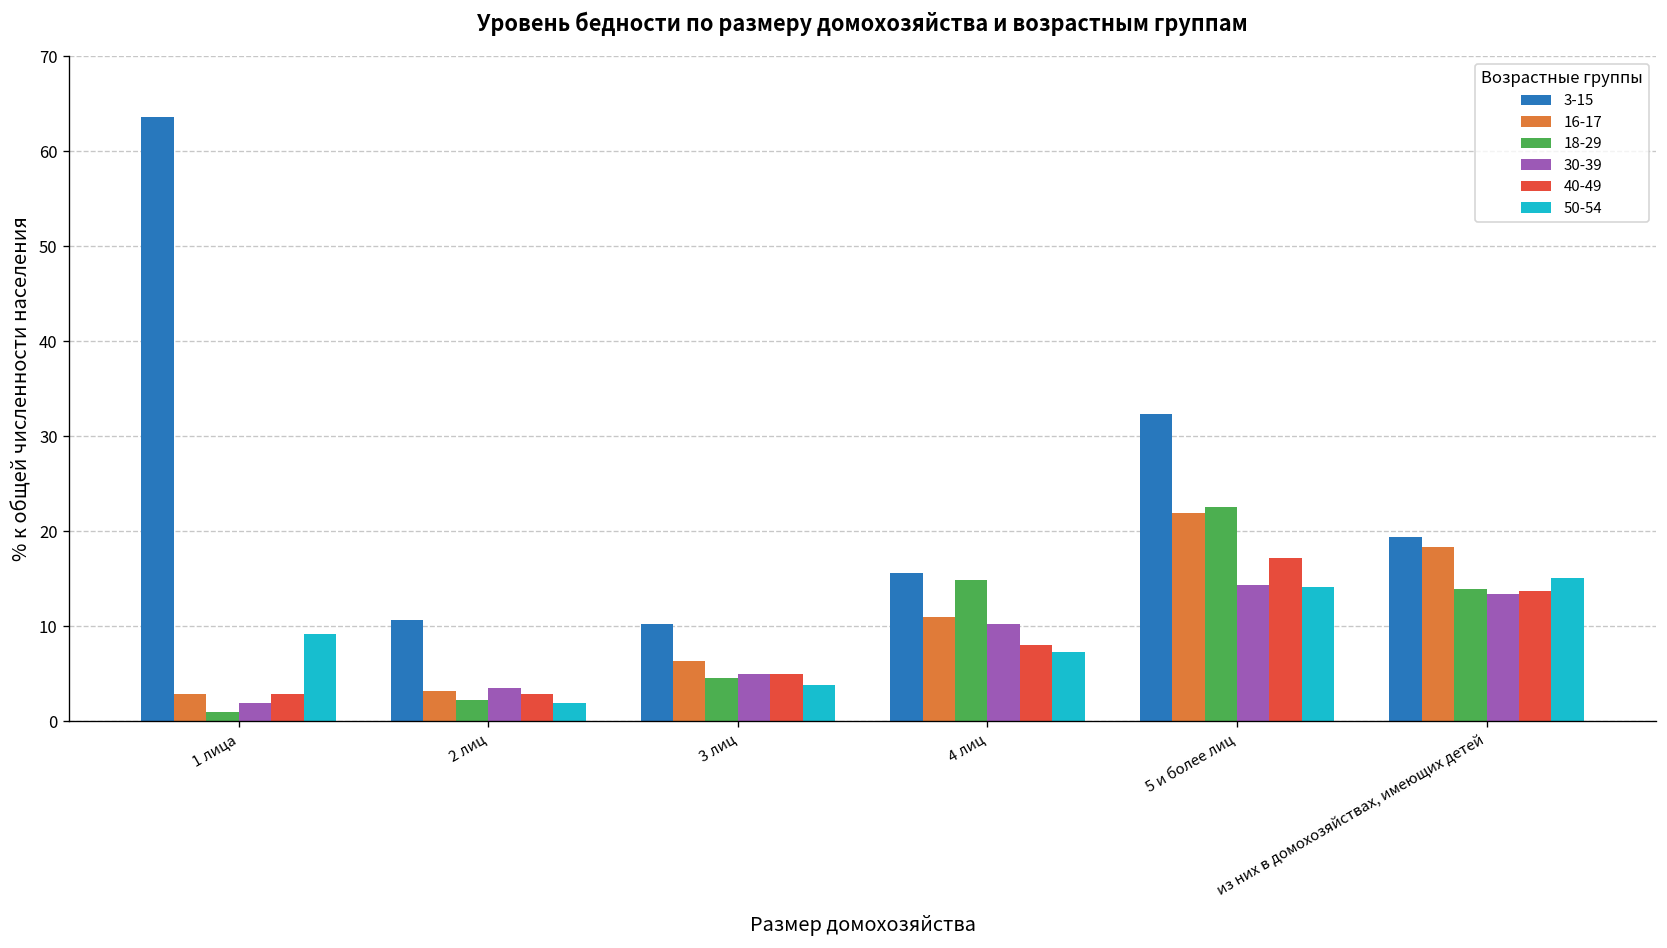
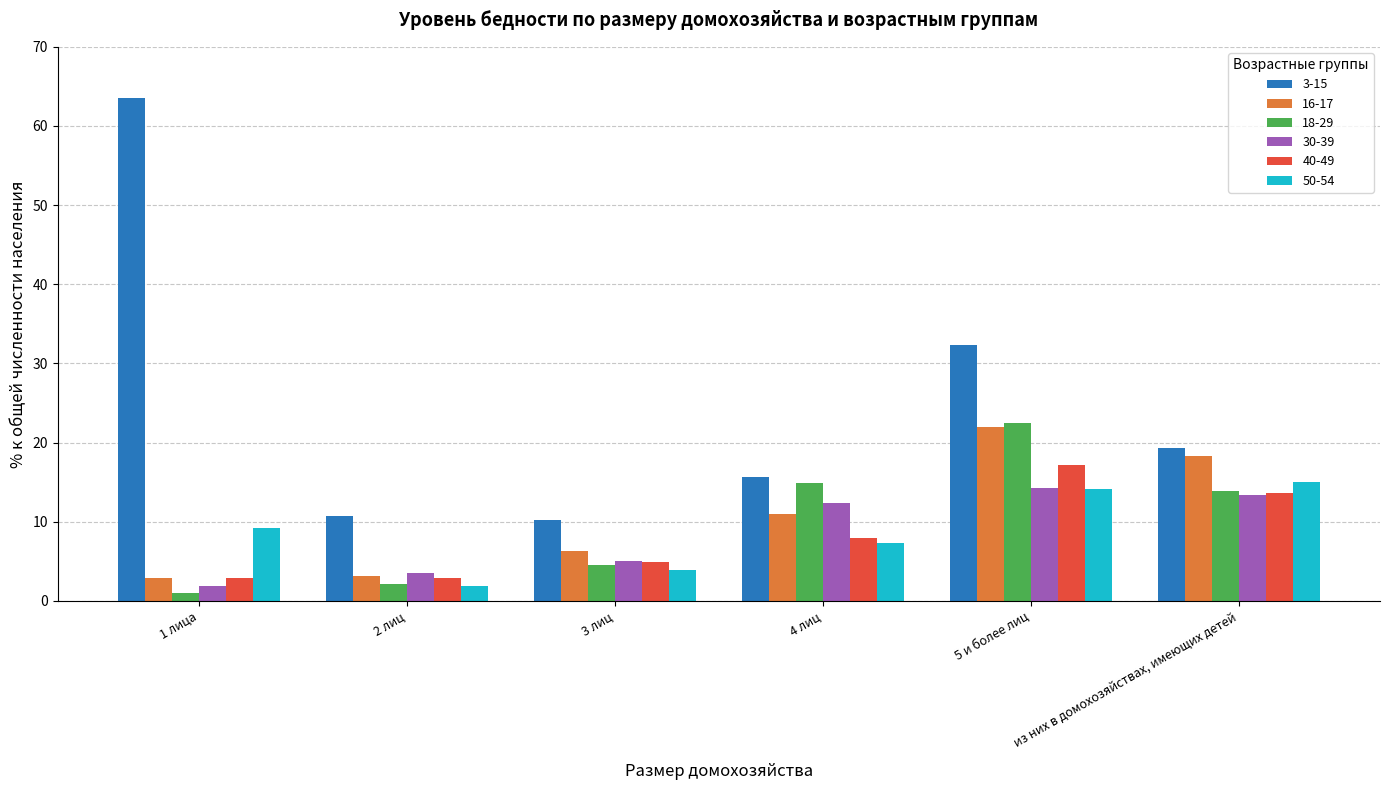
  {
    "3-15": {
      "1 лица": 64,
      "2 лиц": 11,
      "3 лиц": 10,
      "4 лиц": 16,
      "5 и более лиц": 32,
      "из них в домохозяйствах, имеющих детей": 19
    },
    "18-29": {
      "1 лица": 1,
      "2 лиц": 2,
      "3 лиц": 5,
      "4 лиц": 15,
      "5 и более лиц": 23,
      "из них в домохозяйствах, имеющих детей": 14
    },
    "30-39": {
      "1 лица": 2,
      "2 лиц": 3,
      "3 лиц": 5,
-     "4 лиц": 10,
+     "4 лиц": 12,
      "5 и более лиц": 14,
      "из них в домохозяйствах, имеющих детей": 13
    },
    "50-54": {
      "1 лица": 9,
      "2 лиц": 2,
      "3 лиц": 4,
      "4 лиц": 7,
      "5 и более лиц": 14,
      "из них в домохозяйствах, имеющих детей": 15
    }
  }
